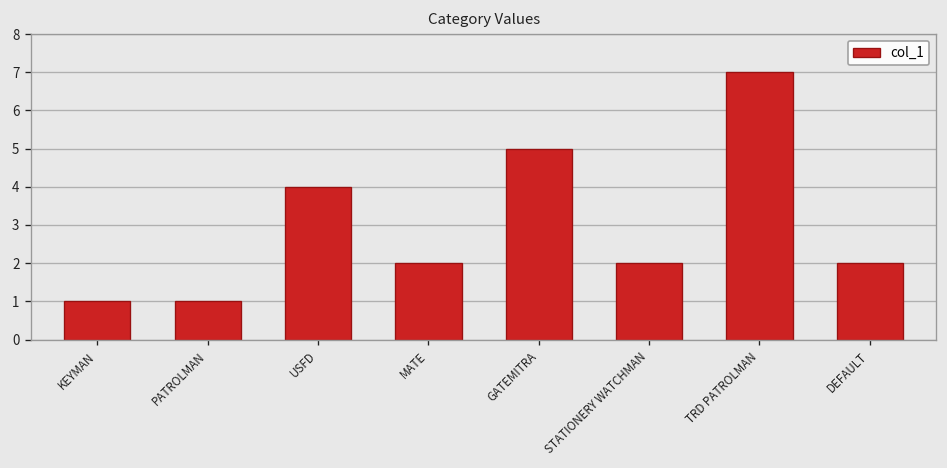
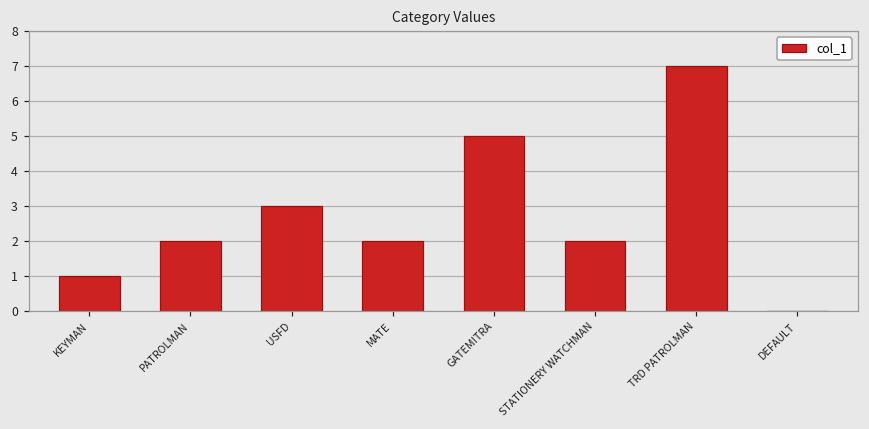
  {
    "KEYMAN": 1,
-   "PATROLMAN": 1,
-   "USFD": 4,
+   "PATROLMAN": 2,
+   "USFD": 3,
    "MATE": 2,
    "GATEMITRA": 5,
    "STATIONERY WATCHMAN": 2,
    "TRD PATROLMAN": 7,
-   "DEFAULT": 2
+   "DEFAULT": 0
  }
